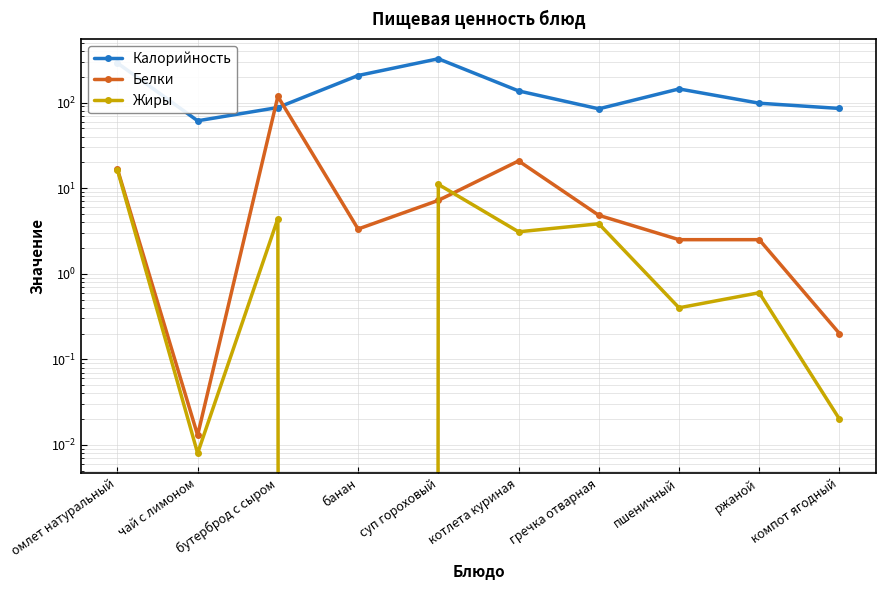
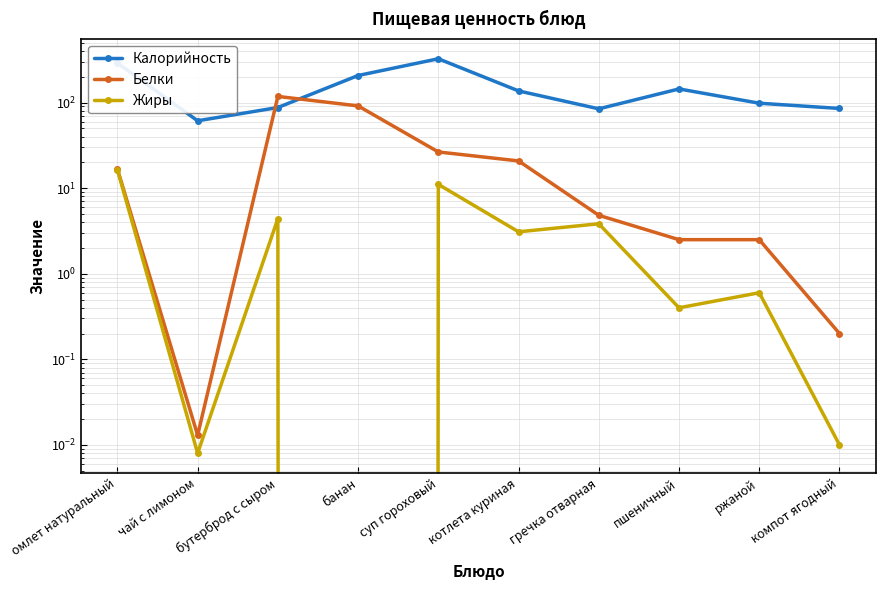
  {
    "Калорийность": {
      "чай с лимоном": 60,
      "бутерброд с сыром": 90,
      "банан": 210,
      "суп гороховый": 320,
      "котлета куриная": 140,
      "гречка отварная": 80,
      "пшеничный": 140,
      "ржаной": 100,
      "компот ягодный": 90
    },
    "Белки": {
      "чай с лимоном": 0.013,
      "бутерброд с сыром": 120,
-     "банан": 3.3,
-     "суп гороховый": 7,
+     "банан": 90,
+     "суп гороховый": 26,
      "котлета куриная": 21,
      "гречка отварная": 5,
      "пшеничный": 2.5,
      "ржаной": 2.5,
      "компот ягодный": 0.2
    },
    "Жиры": {
      "чай с лимоном": 0.008,
      "бутерброд с сыром": 4,
      "суп гороховый": 11,
      "котлета куриная": 3.1,
      "гречка отварная": 4,
      "пшеничный": 0.4,
      "ржаной": 0.6,
-     "компот ягодный": 0.02
+     "компот ягодный": 0.01
    }
  }
